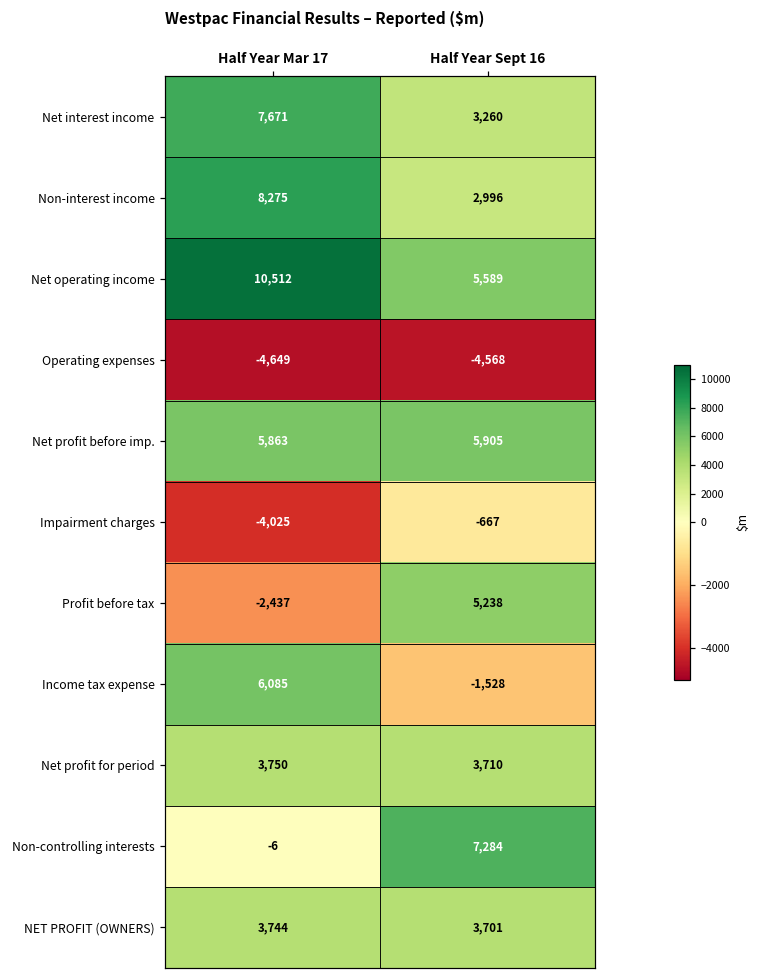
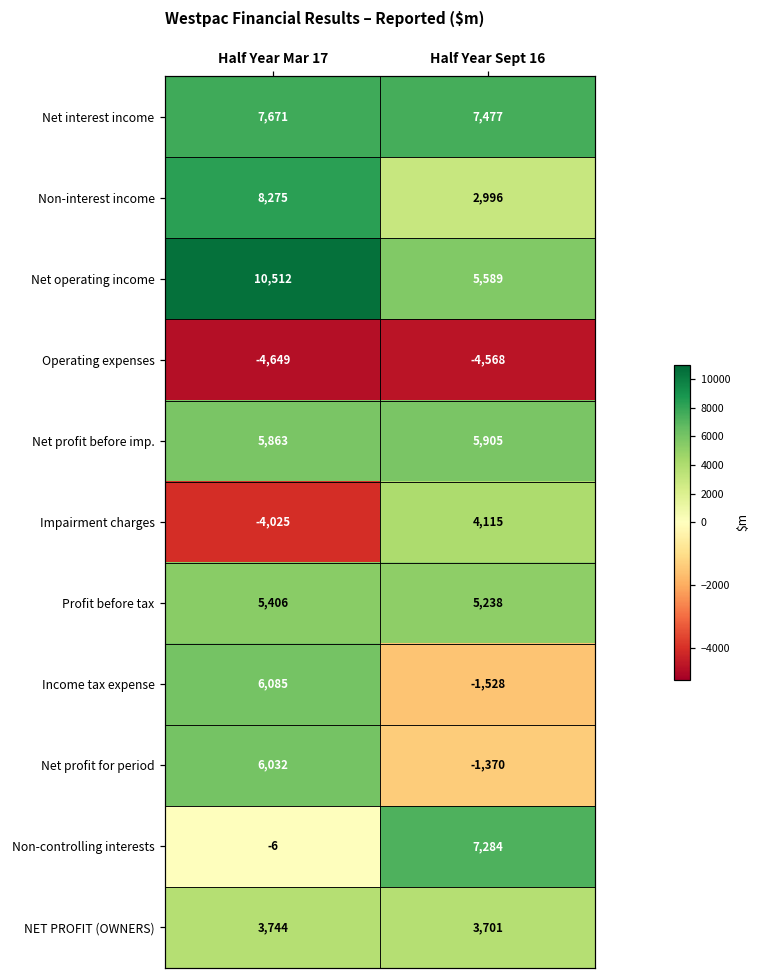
  {
    "Net interest income": {
      "Half Year Mar 17": "7,671",
-     "Half Year Sept 16": "3,260"
+     "Half Year Sept 16": "7,477"
    },
    "Non-interest income": {
      "Half Year Mar 17": "8,275",
      "Half Year Sept 16": "2,996"
    },
    "Net operating income": {
      "Half Year Mar 17": "10,512",
      "Half Year Sept 16": "5,589"
    },
    "Operating expenses": {
      "Half Year Mar 17": "-4,649",
      "Half Year Sept 16": "-4,568"
    },
    "Net profit before imp.": {
      "Half Year Mar 17": "5,863",
      "Half Year Sept 16": "5,905"
    },
    "Impairment charges": {
      "Half Year Mar 17": "-4,025",
-     "Half Year Sept 16": "-667"
+     "Half Year Sept 16": "4,115"
    },
    "Profit before tax": {
-     "Half Year Mar 17": "-2,437",
+     "Half Year Mar 17": "5,406",
      "Half Year Sept 16": "5,238"
    },
    "Income tax expense": {
      "Half Year Mar 17": "6,085",
      "Half Year Sept 16": "-1,528"
    },
    "Net profit for period": {
-     "Half Year Mar 17": "3,750",
-     "Half Year Sept 16": "3,710"
+     "Half Year Mar 17": "6,032",
+     "Half Year Sept 16": "-1,370"
    },
    "Non-controlling interests": {
      "Half Year Mar 17": "-6",
      "Half Year Sept 16": "7,284"
    },
    "NET PROFIT (OWNERS)": {
      "Half Year Mar 17": "3,744",
      "Half Year Sept 16": "3,701"
    }
  }
